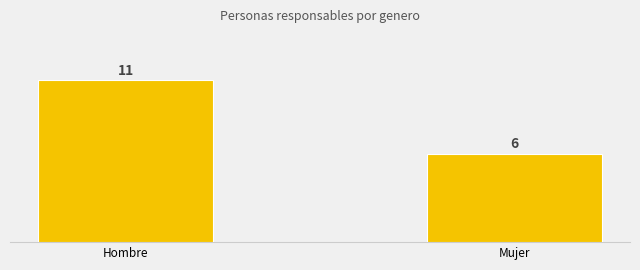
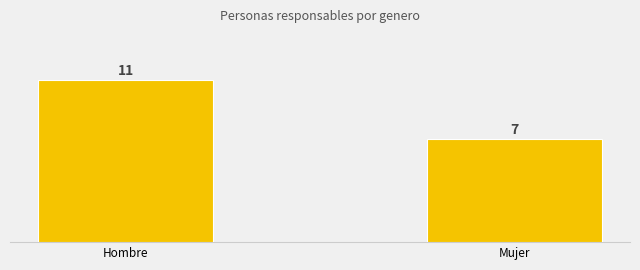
  {
    "Hombre": 11,
-   "Mujer": 6
+   "Mujer": 7
  }
